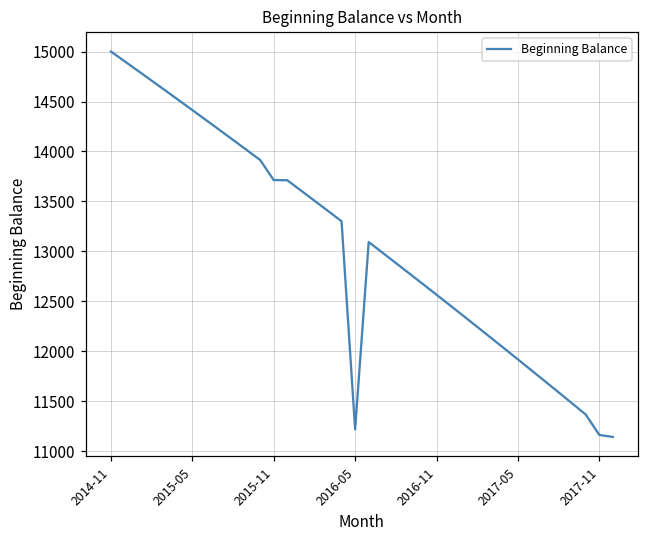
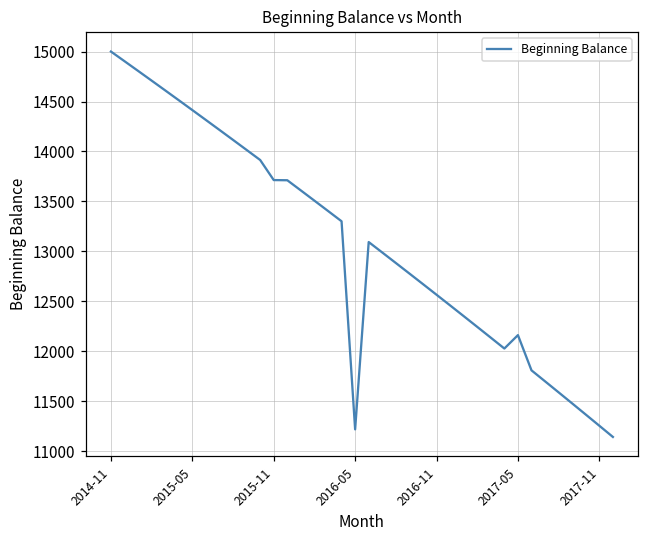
  {
    "2014-11": 15000,
    "2015-05": 14400,
    "2015-11": 13700,
    "2016-05": 11200,
    "2016-11": 12600,
-   "2017-05": 11900,
-   "2017-11": 11200
+   "2017-05": 12200,
+   "2017-11": 11300
  }
